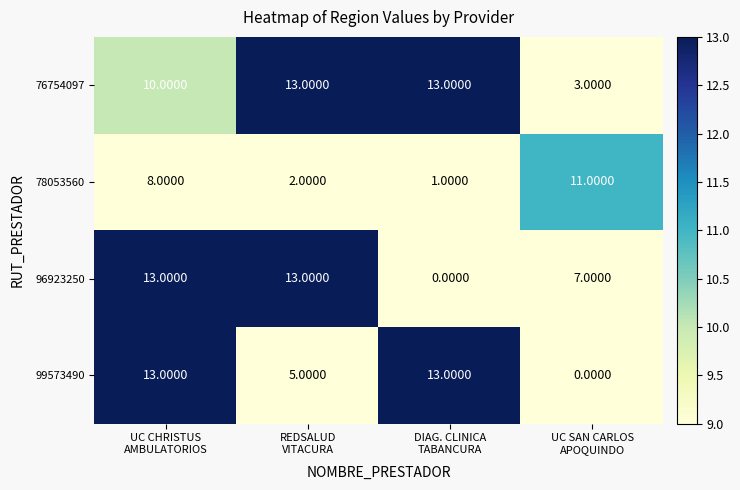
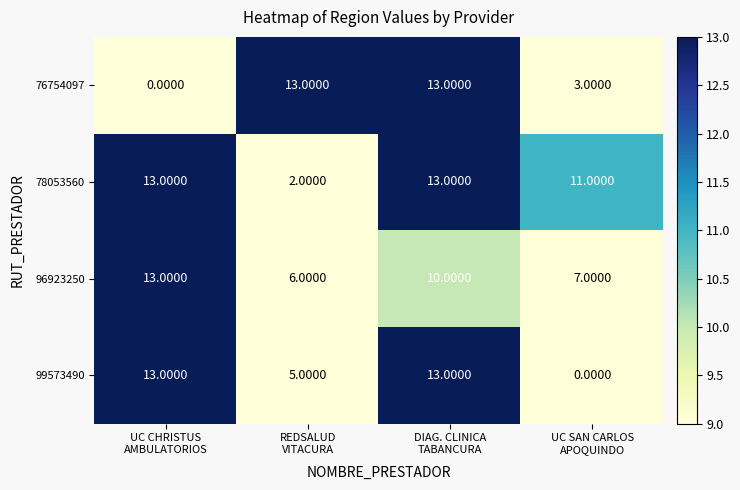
  {
    "76754097": {
-     "UC CHRISTUS AMBULATORIOS": 10.0000,
+     "UC CHRISTUS AMBULATORIOS": 0.0000,
      "REDSALUD VITACURA": 13.0000,
      "DIAG. CLINICA TABANCURA": 13.0000,
      "UC SAN CARLOS APOQUINDO": 3.0000
    },
    "78053560": {
-     "UC CHRISTUS AMBULATORIOS": 8.0000,
+     "UC CHRISTUS AMBULATORIOS": 13.0000,
      "REDSALUD VITACURA": 2.0000,
-     "DIAG. CLINICA TABANCURA": 1.0000,
+     "DIAG. CLINICA TABANCURA": 13.0000,
      "UC SAN CARLOS APOQUINDO": 11.0000
    },
    "96923250": {
      "UC CHRISTUS AMBULATORIOS": 13.0000,
-     "REDSALUD VITACURA": 13.0000,
-     "DIAG. CLINICA TABANCURA": 0.0000,
+     "REDSALUD VITACURA": 6.0000,
+     "DIAG. CLINICA TABANCURA": 10.0000,
      "UC SAN CARLOS APOQUINDO": 7.0000
    },
    "99573490": {
      "UC CHRISTUS AMBULATORIOS": 13.0000,
      "REDSALUD VITACURA": 5.0000,
      "DIAG. CLINICA TABANCURA": 13.0000,
      "UC SAN CARLOS APOQUINDO": 0.0000
    }
  }
